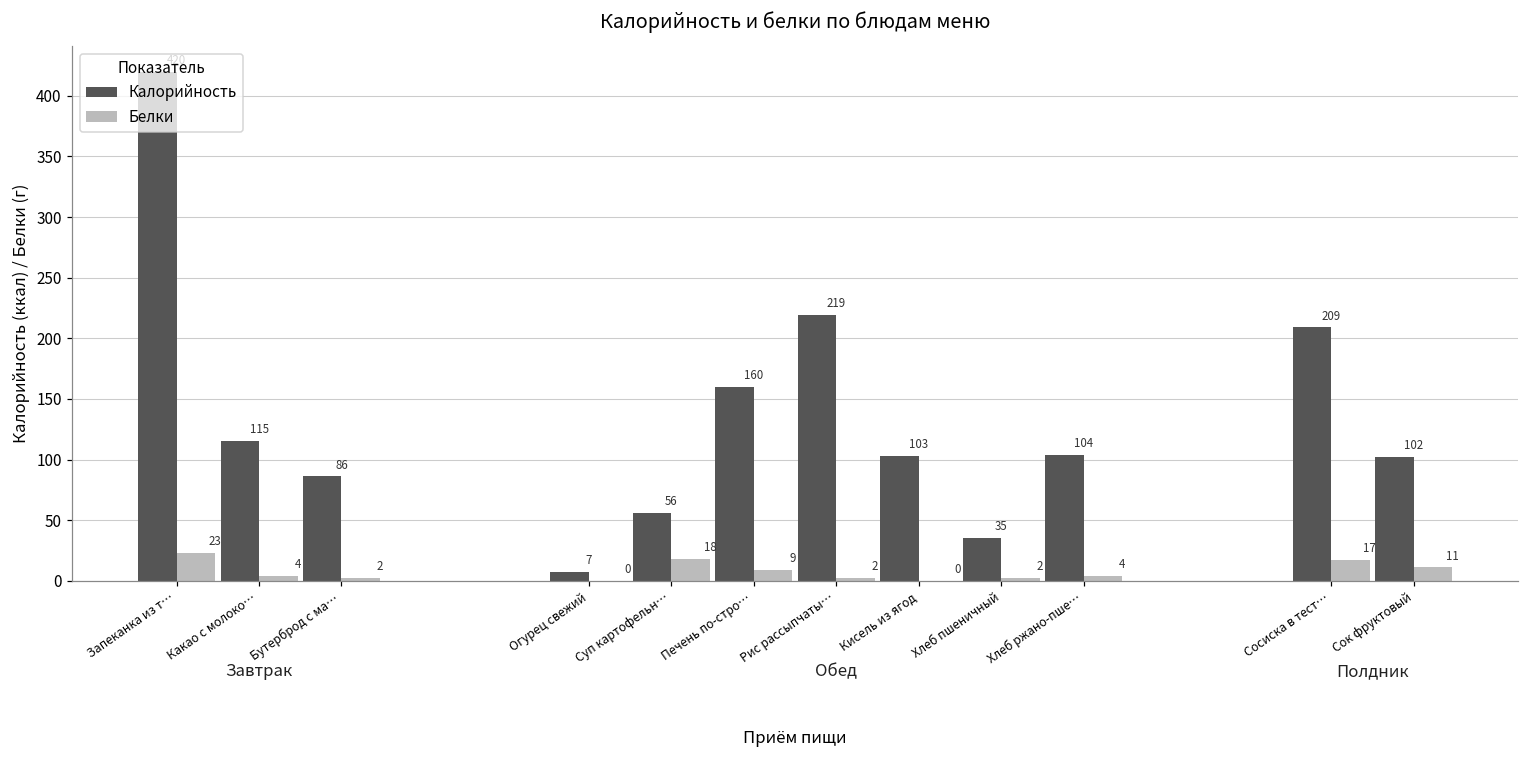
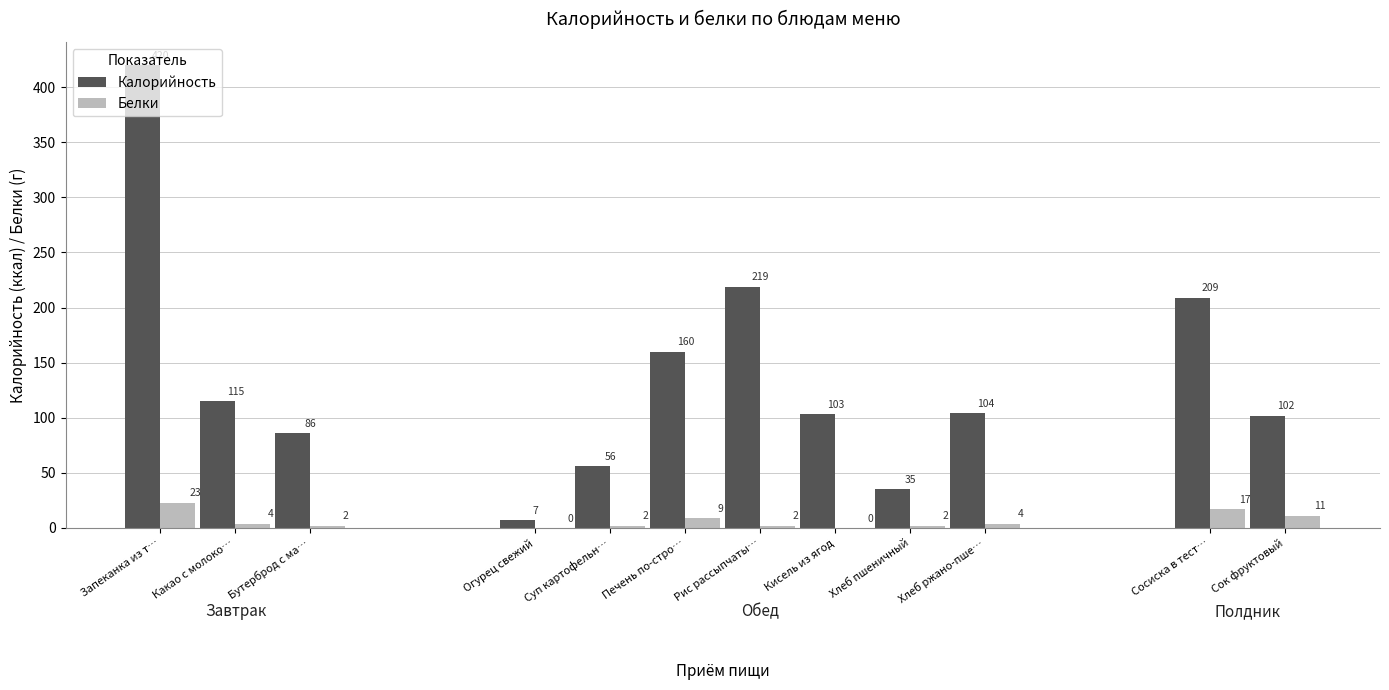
  {
    "Калорийность": {
      "Какао с молоко…": 115,
      "Бутерброд с ма…": 86,
      "Огурец свежий": 7,
      "Суп картофельн…": 56,
      "Печень по-стро…": 160,
      "Рис рассыпчаты…": 219,
      "Кисель из ягод": 103,
      "Хлеб пшеничный": 35,
      "Хлеб ржано-пше…": 104,
      "Сосиска в тест…": 209,
      "Сок фруктовый": 102
    },
    "Белки": {
      "Запеканка из т…": 23,
      "Какао с молоко…": 4,
      "Бутерброд с ма…": 2,
      "Огурец свежий": 0,
-     "Суп картофельн…": 18,
+     "Суп картофельн…": 2,
      "Печень по-стро…": 9,
      "Рис рассыпчаты…": 2,
      "Кисель из ягод": 0,
      "Хлеб пшеничный": 2,
      "Хлеб ржано-пше…": 4,
      "Сосиска в тест…": 17,
      "Сок фруктовый": 11
    }
  }
